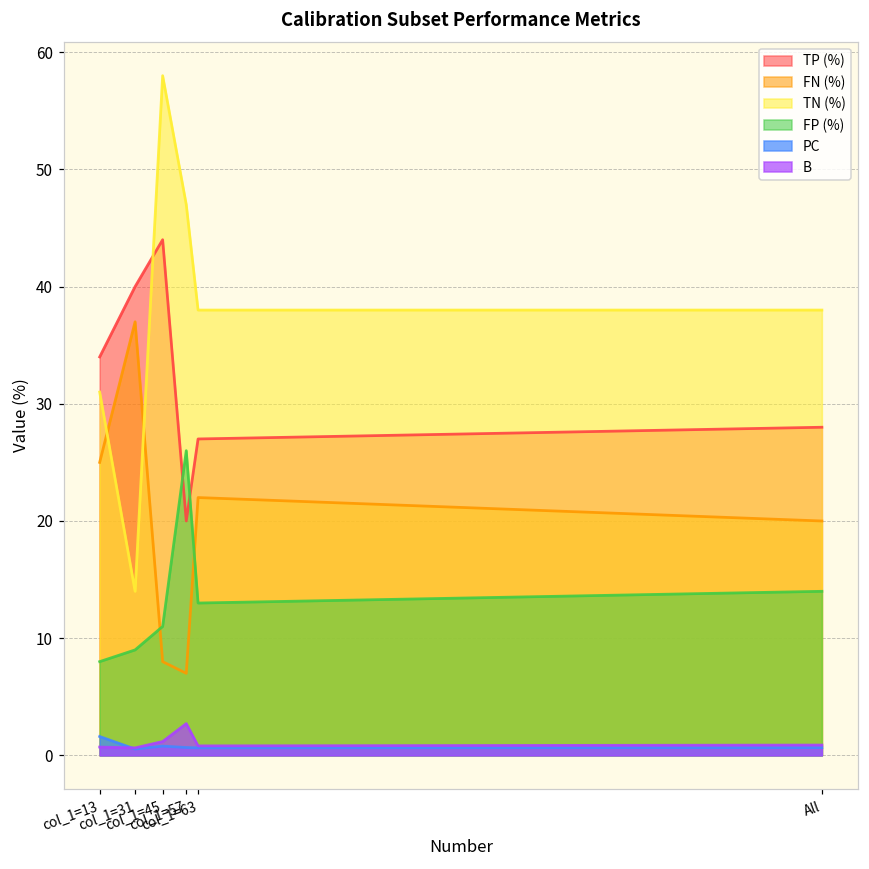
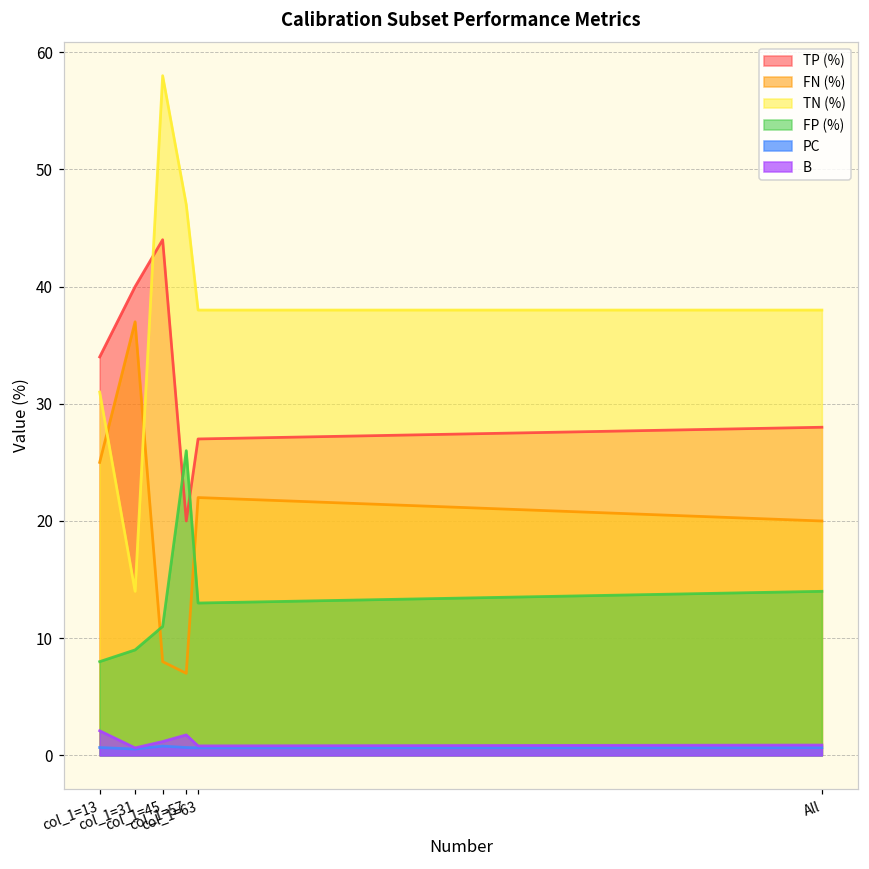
  {
    "TP (%)": {
      "col_1=13": 34.0,
      "col_1=31": 40.0,
      "col_1=45": 44.0,
      "col_1=57": 20.0,
      "col_1=63": 27.0,
      "All": 28.0
    },
    "FN (%)": {
      "col_1=13": 25.0,
      "col_1=31": 37.0,
      "col_1=45": 8.0,
      "col_1=57": 7.0,
      "col_1=63": 22.0,
      "All": 20.0
    },
    "TN (%)": {
      "col_1=13": 31.0,
      "col_1=31": 14.0,
      "col_1=45": 58.0,
      "col_1=57": 47.0,
      "col_1=63": 38.0,
      "All": 38.0
    },
    "FP (%)": {
      "col_1=13": 8.0,
      "col_1=31": 9.0,
      "col_1=45": 11.0,
      "col_1=57": 26.0,
      "col_1=63": 13.0,
      "All": 14.0
    },
    "PC": {
-     "col_1=13": 1.6,
+     "col_1=13": 0.7,
      "col_1=45": 0.8,
      "col_1=57": 0.7
    },
    "B": {
-     "col_1=13": 0.7,
+     "col_1=13": 2.1,
      "col_1=45": 1.2,
-     "col_1=57": 2.7
+     "col_1=57": 1.8
    }
  }
